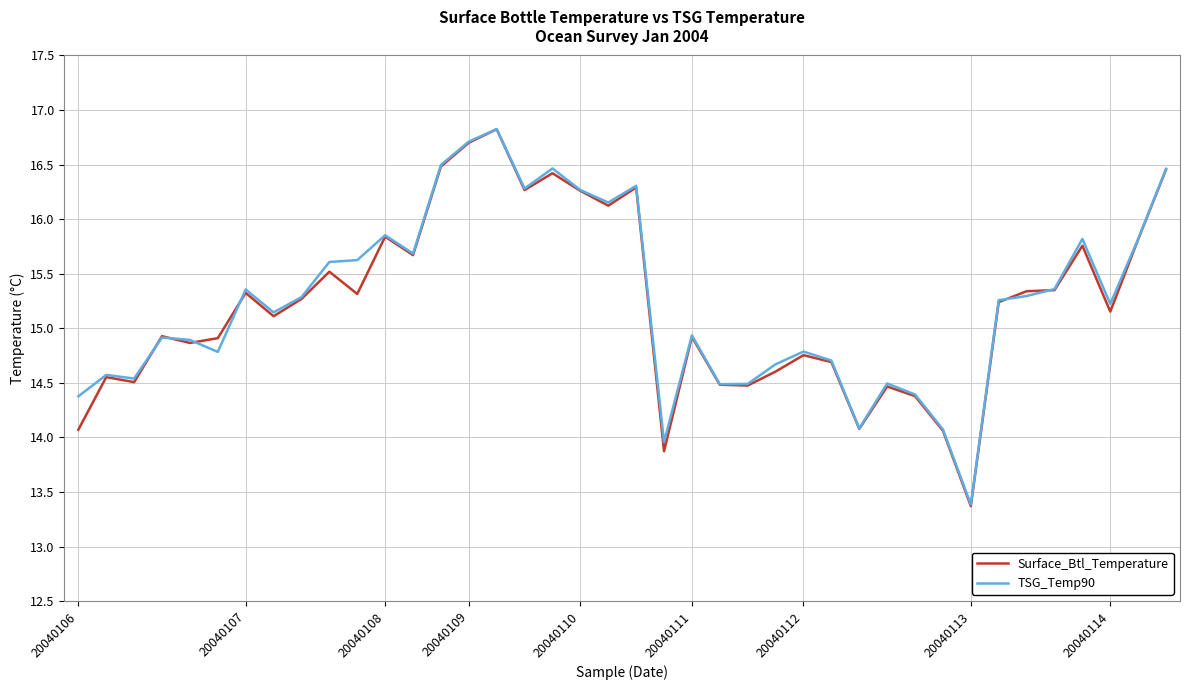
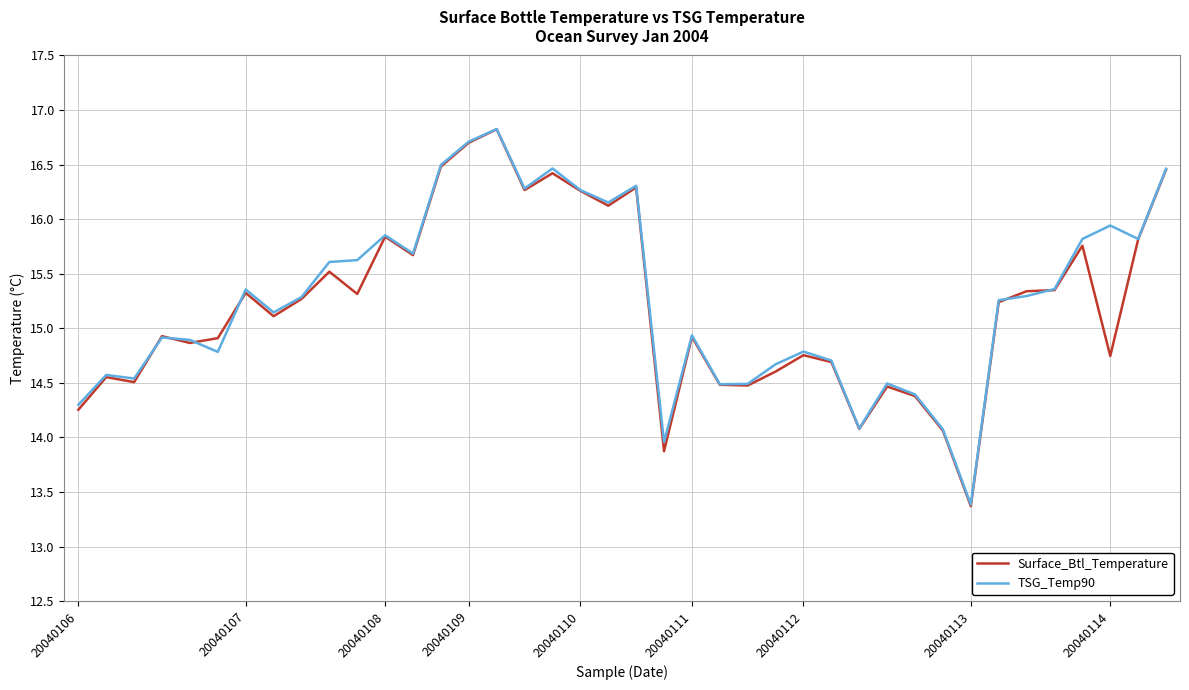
  {
    "Surface_Btl_Temperature": {
-     "20040106": 14.07,
+     "20040106": 14.25,
      "20040107": 15.33,
      "20040112": 14.75,
-     "20040114": 15.15
+     "20040114": 14.75
    },
    "TSG_Temp90": {
-     "20040106": 14.38,
+     "20040106": 14.30,
      "20040107": 15.36,
      "20040112": 14.79,
-     "20040114": 15.22
+     "20040114": 15.94
    }
  }
